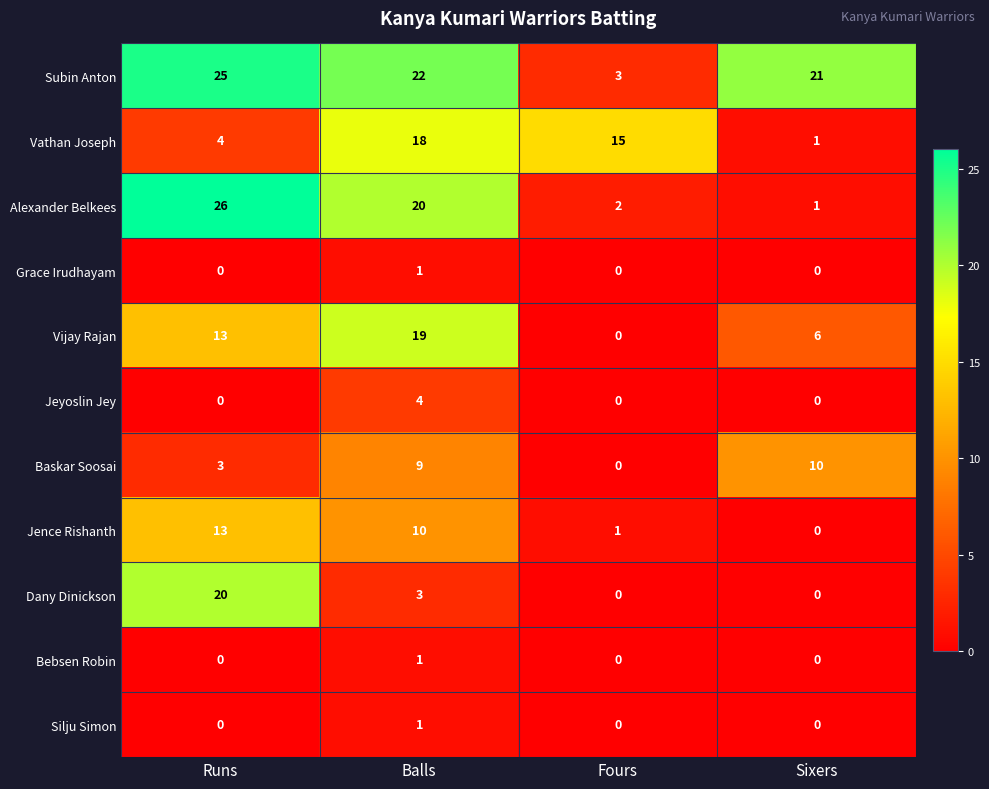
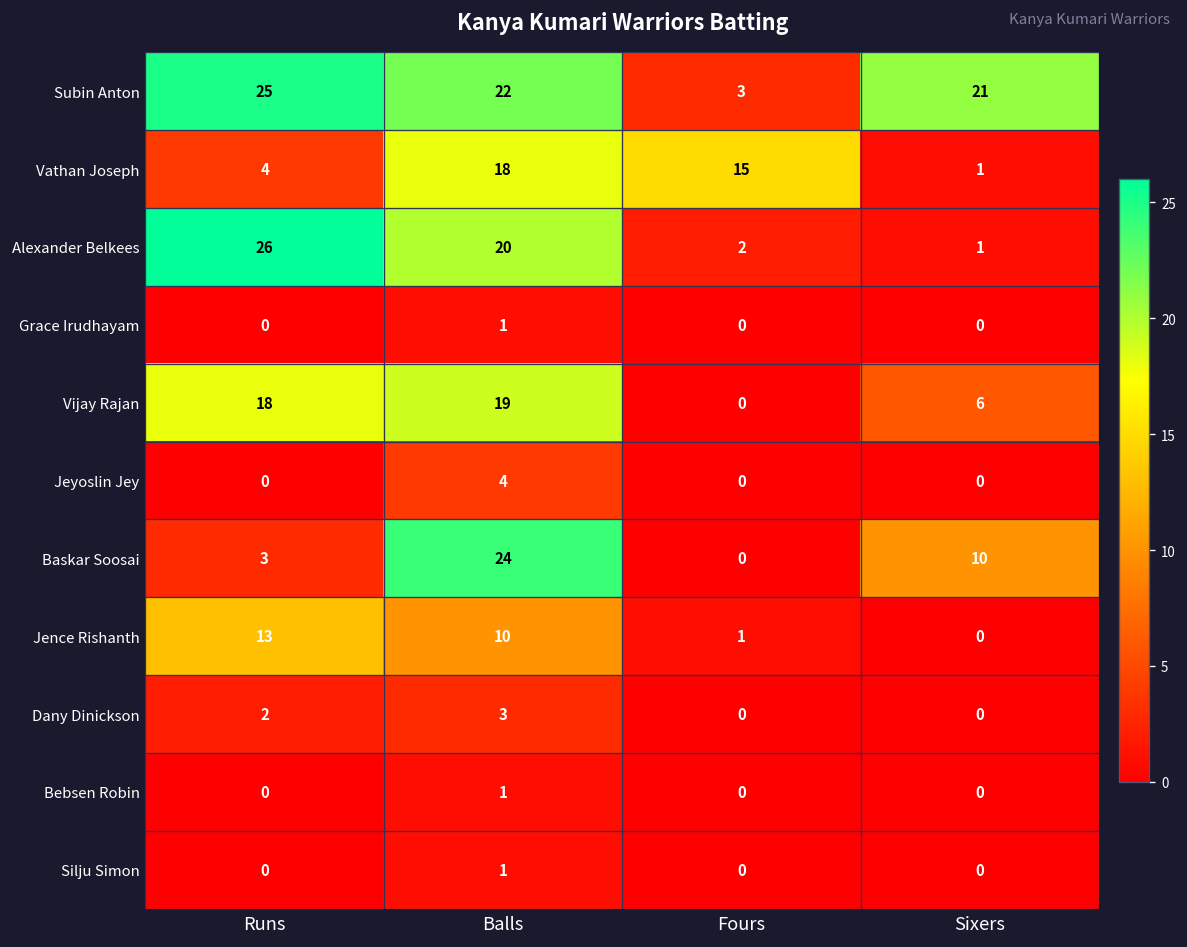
  {
    "Subin Anton": {
      "Runs": 25,
      "Balls": 22,
      "Fours": 3,
      "Sixers": 21
    },
    "Vathan Joseph": {
      "Runs": 4,
      "Balls": 18,
      "Fours": 15,
      "Sixers": 1
    },
    "Alexander Belkees": {
      "Runs": 26,
      "Balls": 20,
      "Fours": 2,
      "Sixers": 1
    },
    "Grace Irudhayam": {
      "Runs": 0,
      "Balls": 1,
      "Fours": 0,
      "Sixers": 0
    },
    "Vijay Rajan": {
-     "Runs": 13,
+     "Runs": 18,
      "Balls": 19,
      "Fours": 0,
      "Sixers": 6
    },
    "Jeyoslin Jey": {
      "Runs": 0,
      "Balls": 4,
      "Fours": 0,
      "Sixers": 0
    },
    "Baskar Soosai": {
      "Runs": 3,
-     "Balls": 9,
+     "Balls": 24,
      "Fours": 0,
      "Sixers": 10
    },
    "Jence Rishanth": {
      "Runs": 13,
      "Balls": 10,
      "Fours": 1,
      "Sixers": 0
    },
    "Dany Dinickson": {
-     "Runs": 20,
+     "Runs": 2,
      "Balls": 3,
      "Fours": 0,
      "Sixers": 0
    },
    "Bebsen Robin": {
      "Runs": 0,
      "Balls": 1,
      "Fours": 0,
      "Sixers": 0
    },
    "Silju Simon": {
      "Runs": 0,
      "Balls": 1,
      "Fours": 0,
      "Sixers": 0
    }
  }
